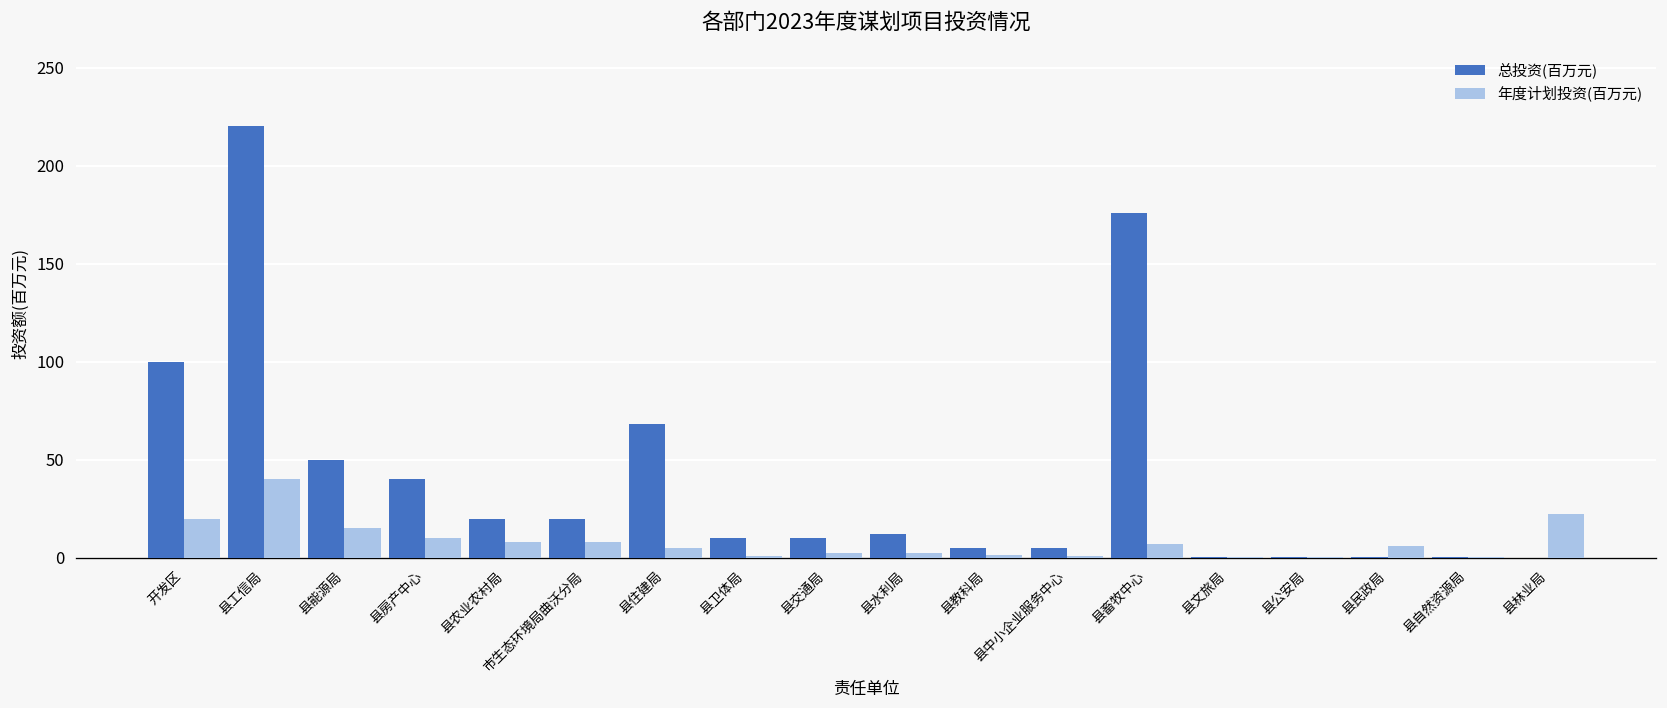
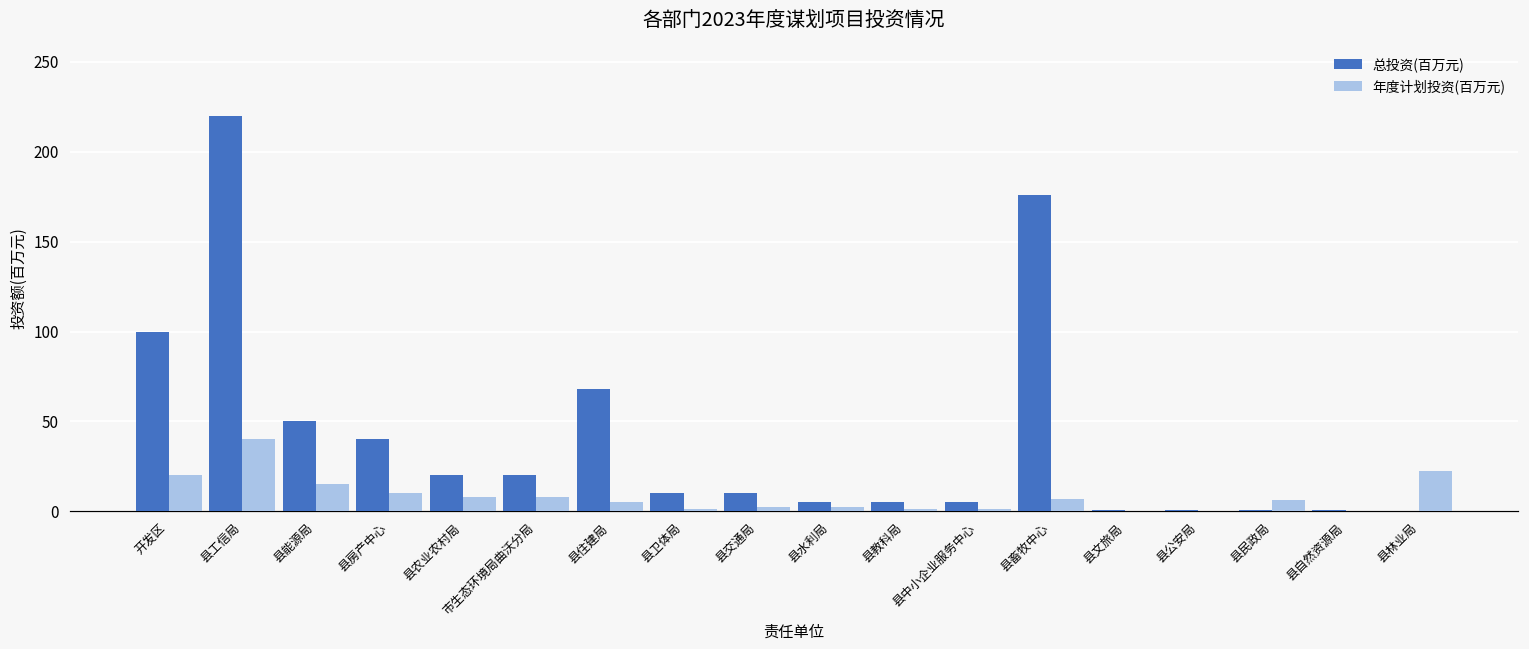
  {
    "总投资(百万元)": {
      "开发区": 100,
      "县工信局": 220,
      "县能源局": 50,
      "县房产中心": 40,
      "县农业农村局": 20,
      "市生态环境局曲沃分局": 20,
      "县住建局": 68,
      "县卫体局": 10,
      "县交通局": 10,
-     "县水利局": 12,
+     "县水利局": 5,
      "县教科局": 5,
      "县中小企业服务中心": 5,
      "县畜牧中心": 176
    },
    "年度计划投资(百万元)": {
      "开发区": 20,
      "县工信局": 40,
      "县能源局": 15,
      "县房产中心": 10,
      "县农业农村局": 8,
      "市生态环境局曲沃分局": 8,
      "县住建局": 5,
      "县交通局": 3,
      "县水利局": 3,
      "县畜牧中心": 7,
      "县民政局": 6,
      "县林业局": 23
    }
  }
